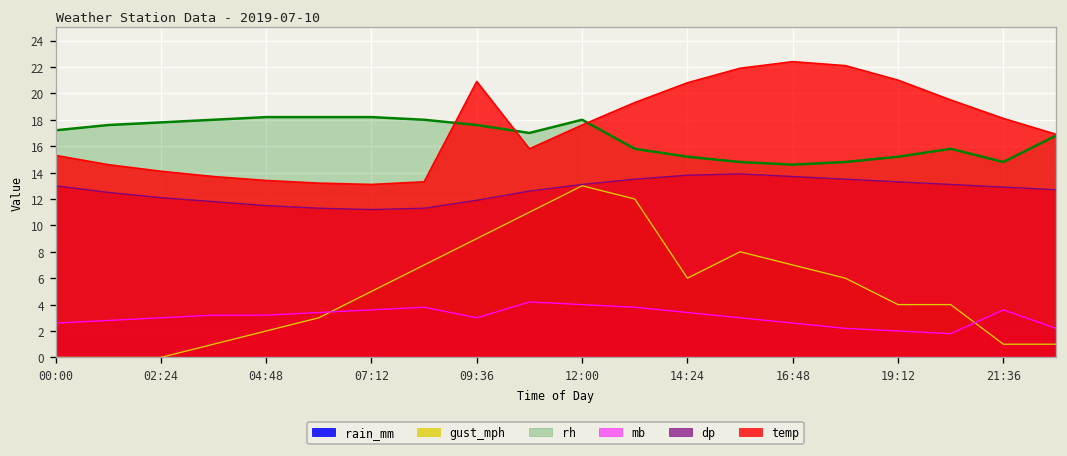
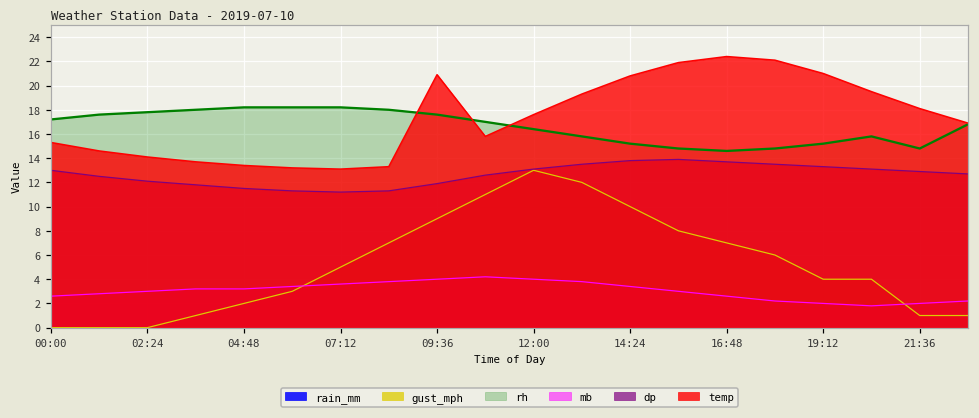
  {
    "rain_mm": {
      "04:48": 0.0,
      "07:12": 0.0,
      "09:36": 0.0,
      "12:00": 0.0,
      "14:24": 0.0,
      "16:48": 0.0,
      "19:12": 0.0,
      "21:36": 0.0
    },
    "gust_mph": {
      "04:48": 2,
      "07:12": 5,
      "09:36": 9,
-     "14:24": 6,
+     "14:24": 10,
      "16:48": 7,
      "19:12": 4,
      "21:36": 1
    },
    "rh": {
      "00:00": 17.2,
      "02:24": 17.8,
      "04:48": 18.2,
      "07:12": 18.2,
      "09:36": 17.6,
-     "12:00": 18.0,
+     "12:00": 16.4,
      "14:24": 15.2,
      "16:48": 14.6,
      "19:12": 15.2,
      "21:36": 14.8
    },
    "mb": {
      "00:00": 2.6,
      "02:24": 3.0,
      "04:48": 3.2,
      "07:12": 3.6,
-     "09:36": 3.0,
+     "09:36": 4.0,
      "12:00": 4.0,
      "14:24": 3.4,
      "16:48": 2.6,
      "19:12": 2.0,
-     "21:36": 3.6
+     "21:36": 2.0
    },
    "dp": {
      "00:00": 13.0,
      "02:24": 12.1,
      "04:48": 11.5,
      "07:12": 11.2,
      "09:36": 11.9,
      "14:24": 13.8,
      "16:48": 13.7,
      "19:12": 13.3,
      "21:36": 12.9
    },
    "temp": {
      "00:00": 15.3,
      "02:24": 14.1,
      "04:48": 13.4,
      "07:12": 13.1,
      "09:36": 20.9,
      "12:00": 17.6,
      "14:24": 20.8,
      "16:48": 22.4,
      "19:12": 21.0,
      "21:36": 18.1
    }
  }
